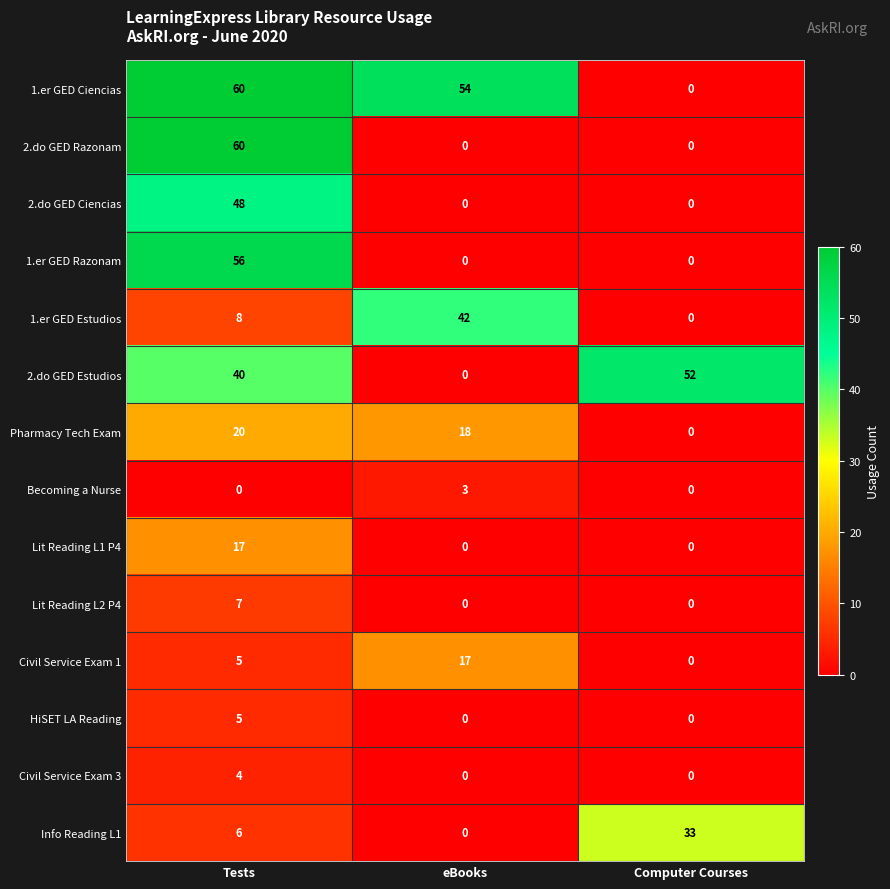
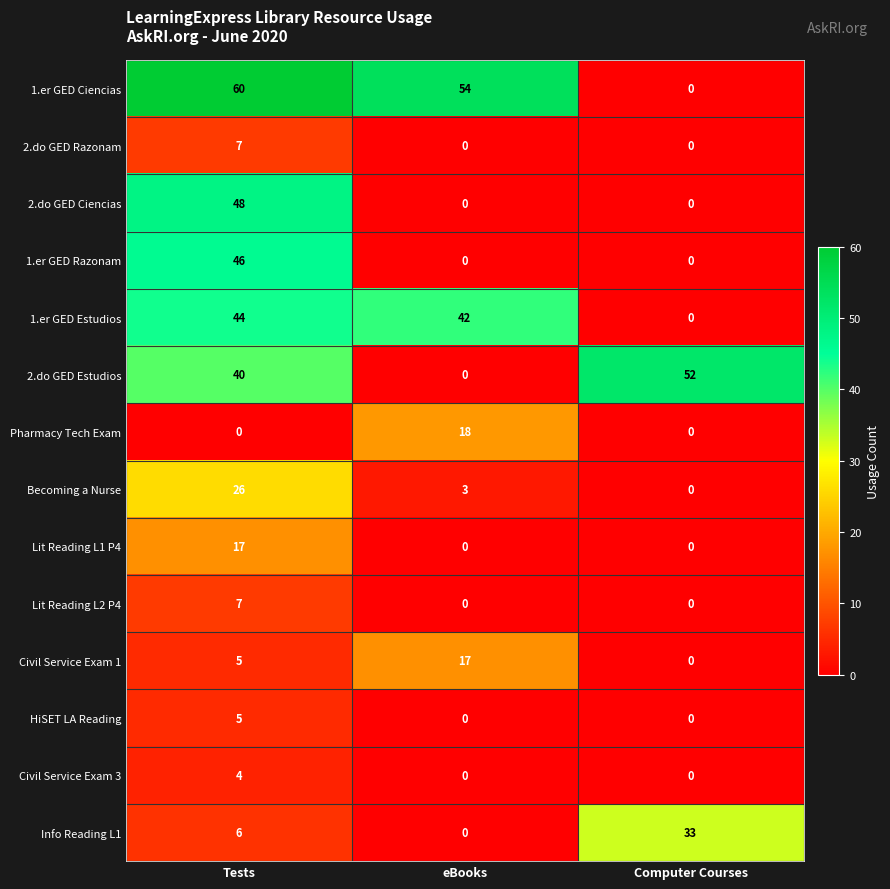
  {
    "1.er GED Ciencias": {
      "Tests": 60,
      "eBooks": 54,
      "Computer Courses": 0
    },
    "2.do GED Razonam": {
-     "Tests": 60,
+     "Tests": 7,
      "eBooks": 0,
      "Computer Courses": 0
    },
    "2.do GED Ciencias": {
      "Tests": 48,
      "eBooks": 0,
      "Computer Courses": 0
    },
    "1.er GED Razonam": {
-     "Tests": 56,
+     "Tests": 46,
      "eBooks": 0,
      "Computer Courses": 0
    },
    "1.er GED Estudios": {
-     "Tests": 8,
+     "Tests": 44,
      "eBooks": 42,
      "Computer Courses": 0
    },
    "2.do GED Estudios": {
      "Tests": 40,
      "eBooks": 0,
      "Computer Courses": 52
    },
    "Pharmacy Tech Exam": {
-     "Tests": 20,
+     "Tests": 0,
      "eBooks": 18,
      "Computer Courses": 0
    },
    "Becoming a Nurse": {
-     "Tests": 0,
+     "Tests": 26,
      "eBooks": 3,
      "Computer Courses": 0
    },
    "Lit Reading L1 P4": {
      "Tests": 17,
      "eBooks": 0,
      "Computer Courses": 0
    },
    "Lit Reading L2 P4": {
      "Tests": 7,
      "eBooks": 0,
      "Computer Courses": 0
    },
    "Civil Service Exam 1": {
      "Tests": 5,
      "eBooks": 17,
      "Computer Courses": 0
    },
    "HiSET LA Reading": {
      "Tests": 5,
      "eBooks": 0,
      "Computer Courses": 0
    },
    "Civil Service Exam 3": {
      "Tests": 4,
      "eBooks": 0,
      "Computer Courses": 0
    },
    "Info Reading L1": {
      "Tests": 6,
      "eBooks": 0,
      "Computer Courses": 33
    }
  }
